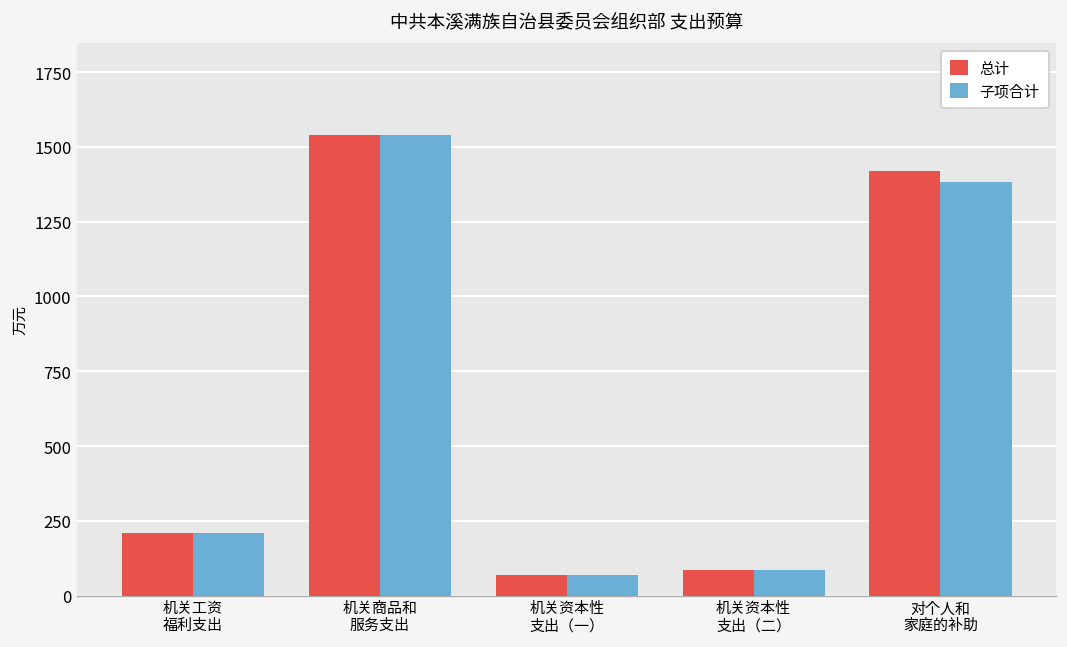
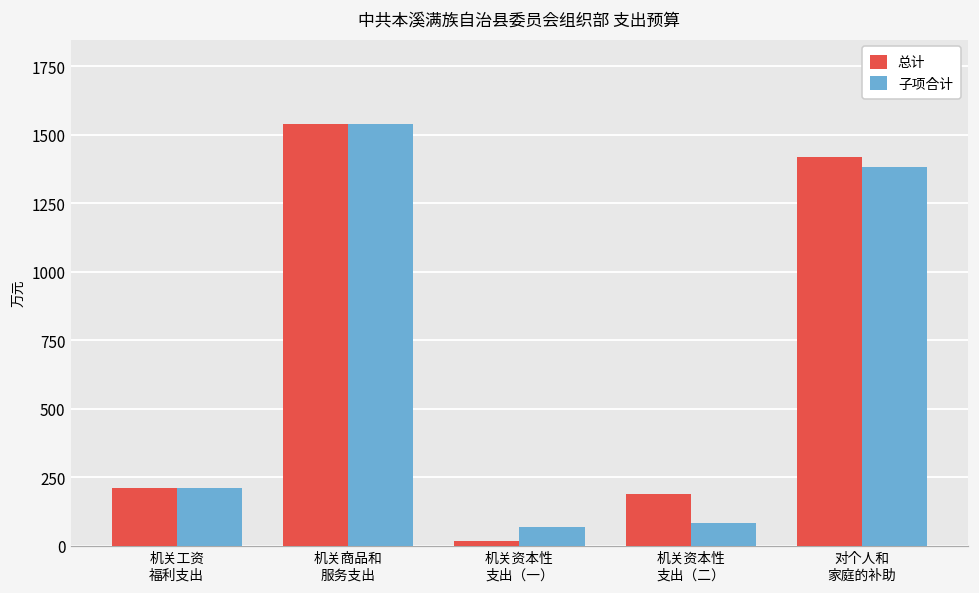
  {
    "总计": {
      "机关工资 福利支出": 210,
      "机关商品和 服务支出": 1540,
-     "机关资本性 支出（一）": 70,
-     "机关资本性 支出（二）": 90,
+     "机关资本性 支出（一）": 20,
+     "机关资本性 支出（二）": 190,
      "对个人和 家庭的补助": 1420
    },
    "子项合计": {
      "机关工资 福利支出": 210,
      "机关商品和 服务支出": 1540,
      "机关资本性 支出（一）": 70,
      "机关资本性 支出（二）": 90,
      "对个人和 家庭的补助": 1380
    }
  }
